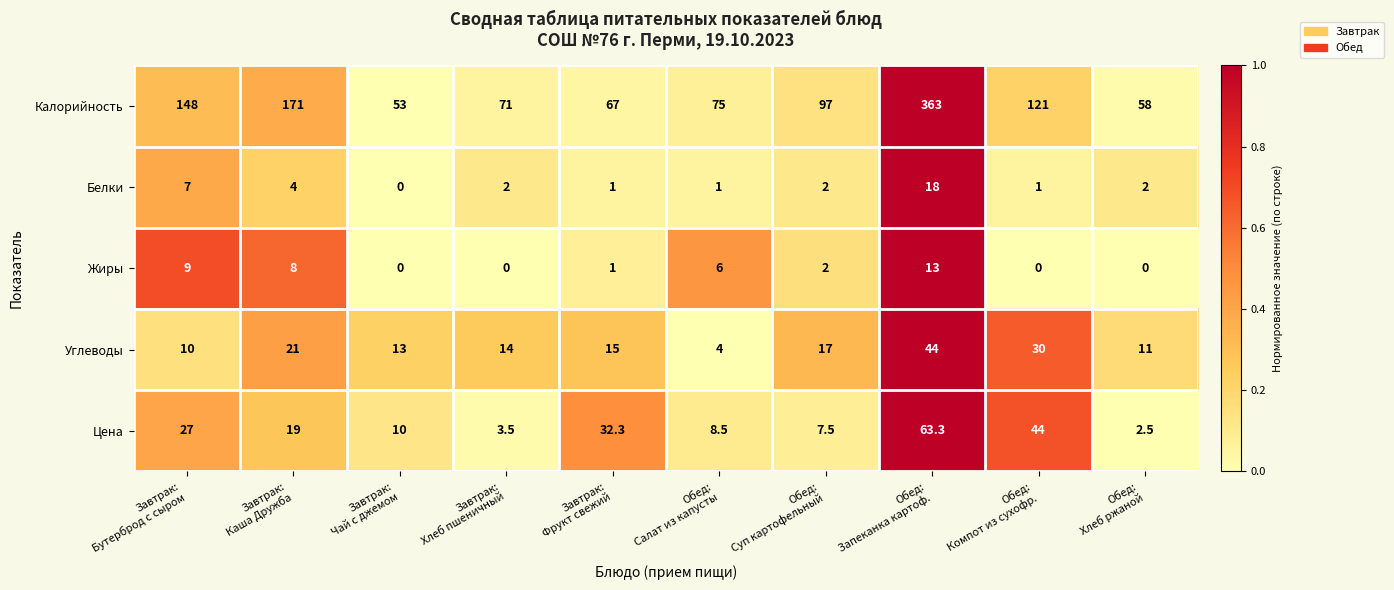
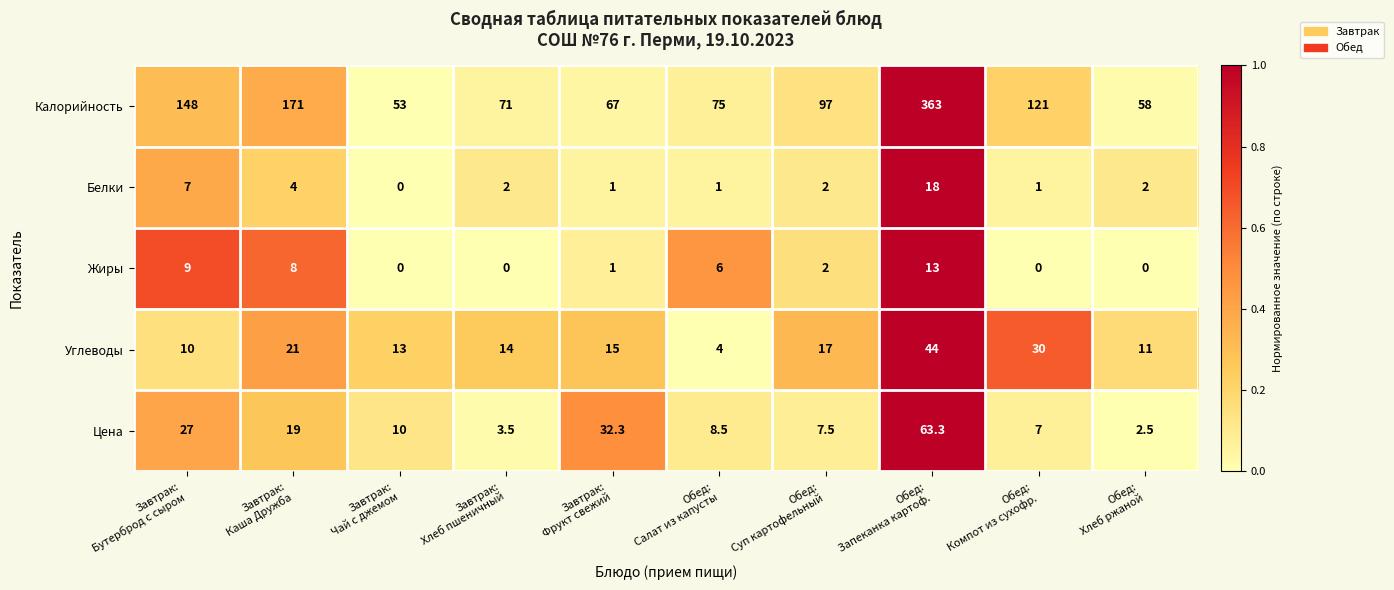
  {
    "Калорийность": {
      "Завтрак: Бутерброд с сыром": 148,
      "Завтрак: Каша Дружба": 171,
      "Завтрак: Чай с джемом": 53,
      "Завтрак: Хлеб пшеничный": 71,
      "Завтрак: Фрукт свежий": 67,
      "Обед: Салат из капусты": 75,
      "Обед: Суп картофельный": 97,
      "Обед: Запеканка картоф.": 363,
      "Обед: Компот из сухофр.": 121,
      "Обед: Хлеб ржаной": 58
    },
    "Белки": {
      "Завтрак: Бутерброд с сыром": 7,
      "Завтрак: Каша Дружба": 4,
      "Завтрак: Чай с джемом": 0,
      "Завтрак: Хлеб пшеничный": 2,
      "Завтрак: Фрукт свежий": 1,
      "Обед: Салат из капусты": 1,
      "Обед: Суп картофельный": 2,
      "Обед: Запеканка картоф.": 18,
      "Обед: Компот из сухофр.": 1,
      "Обед: Хлеб ржаной": 2
    },
    "Жиры": {
      "Завтрак: Бутерброд с сыром": 9,
      "Завтрак: Каша Дружба": 8,
      "Завтрак: Чай с джемом": 0,
      "Завтрак: Хлеб пшеничный": 0,
      "Завтрак: Фрукт свежий": 1,
      "Обед: Салат из капусты": 6,
      "Обед: Суп картофельный": 2,
      "Обед: Запеканка картоф.": 13,
      "Обед: Компот из сухофр.": 0,
      "Обед: Хлеб ржаной": 0
    },
    "Углеводы": {
      "Завтрак: Бутерброд с сыром": 10,
      "Завтрак: Каша Дружба": 21,
      "Завтрак: Чай с джемом": 13,
      "Завтрак: Хлеб пшеничный": 14,
      "Завтрак: Фрукт свежий": 15,
      "Обед: Салат из капусты": 4,
      "Обед: Суп картофельный": 17,
      "Обед: Запеканка картоф.": 44,
      "Обед: Компот из сухофр.": 30,
      "Обед: Хлеб ржаной": 11
    },
    "Цена": {
      "Завтрак: Бутерброд с сыром": 27,
      "Завтрак: Каша Дружба": 19,
      "Завтрак: Чай с джемом": 10,
      "Завтрак: Хлеб пшеничный": 3.5,
      "Завтрак: Фрукт свежий": 32.3,
      "Обед: Салат из капусты": 8.5,
      "Обед: Суп картофельный": 7.5,
      "Обед: Запеканка картоф.": 63.3,
-     "Обед: Компот из сухофр.": 44,
+     "Обед: Компот из сухофр.": 7,
      "Обед: Хлеб ржаной": 2.5
    }
  }
